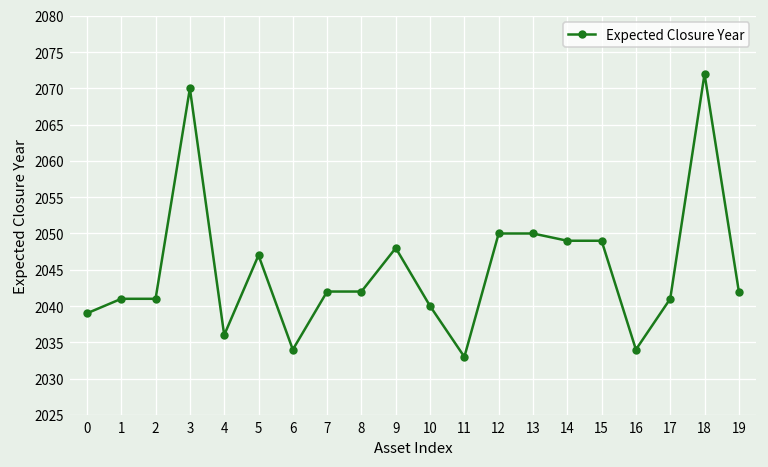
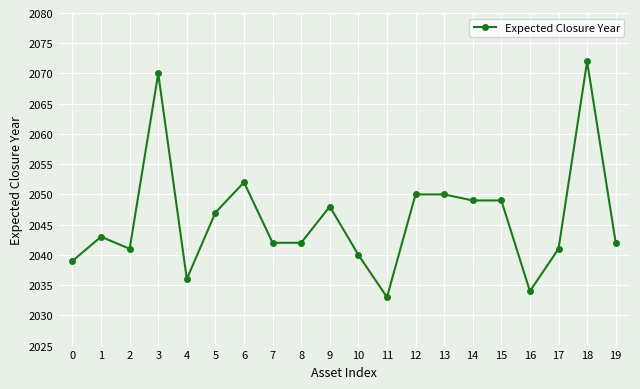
  {
    "0": 2039,
-   "1": 2041,
+   "1": 2043,
    "2": 2041,
    "3": 2070,
    "4": 2036,
    "5": 2047,
-   "6": 2034,
+   "6": 2052,
    "7": 2042,
    "8": 2042,
    "9": 2048,
    "10": 2040,
    "11": 2033,
    "12": 2050,
    "13": 2050,
    "14": 2049,
    "15": 2049,
    "16": 2034,
    "17": 2041,
    "18": 2072,
    "19": 2042
  }
